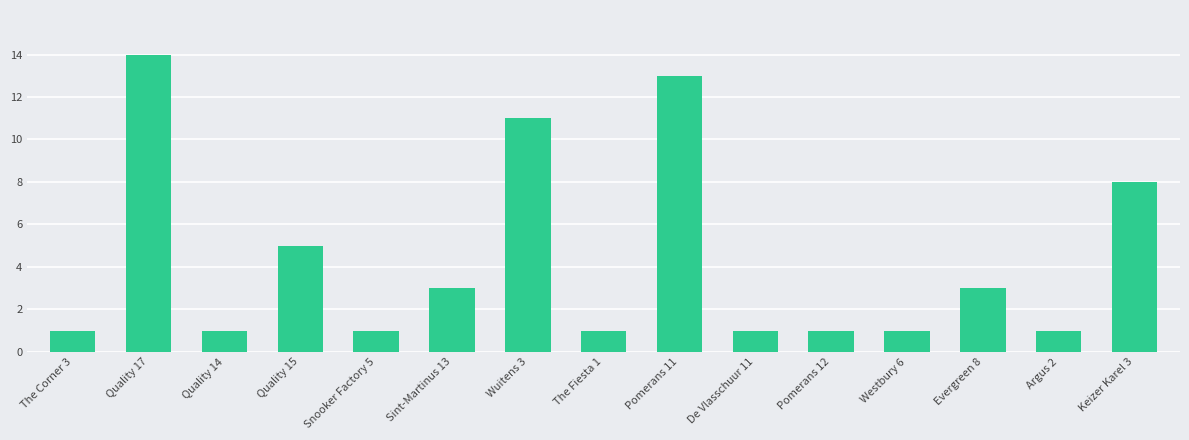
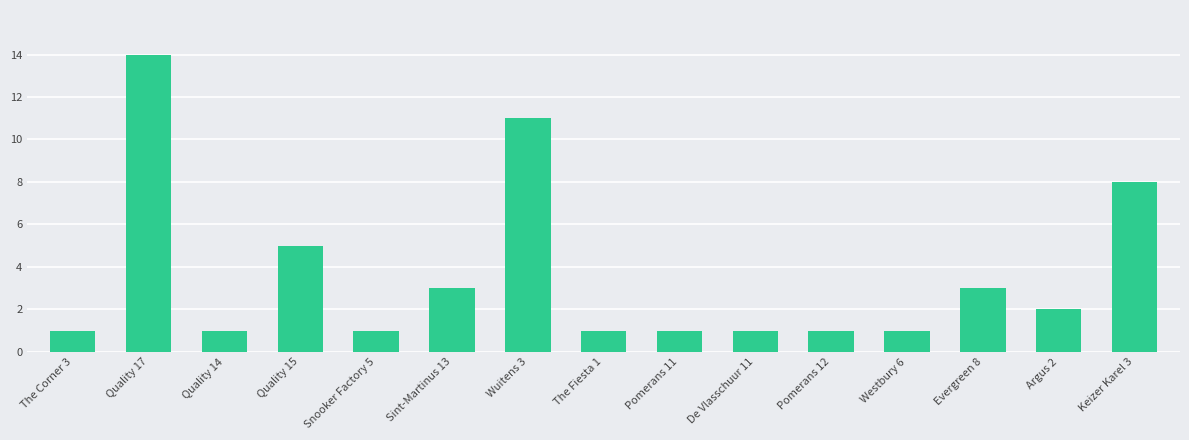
  {
    "The Corner 3": 1,
    "Quality 17": 14,
    "Quality 14": 1,
    "Quality 15": 5,
    "Snooker Factory 5": 1,
    "Sint-Martinus 13": 3,
    "Wuitens 3": 11,
    "The Fiesta 1": 1,
-   "Pomerans 11": 13,
+   "Pomerans 11": 1,
    "De Vlasschuur 11": 1,
    "Pomerans 12": 1,
    "Westbury 6": 1,
    "Evergreen 8": 3,
-   "Argus 2": 1,
+   "Argus 2": 2,
    "Keizer Karel 3": 8
  }
